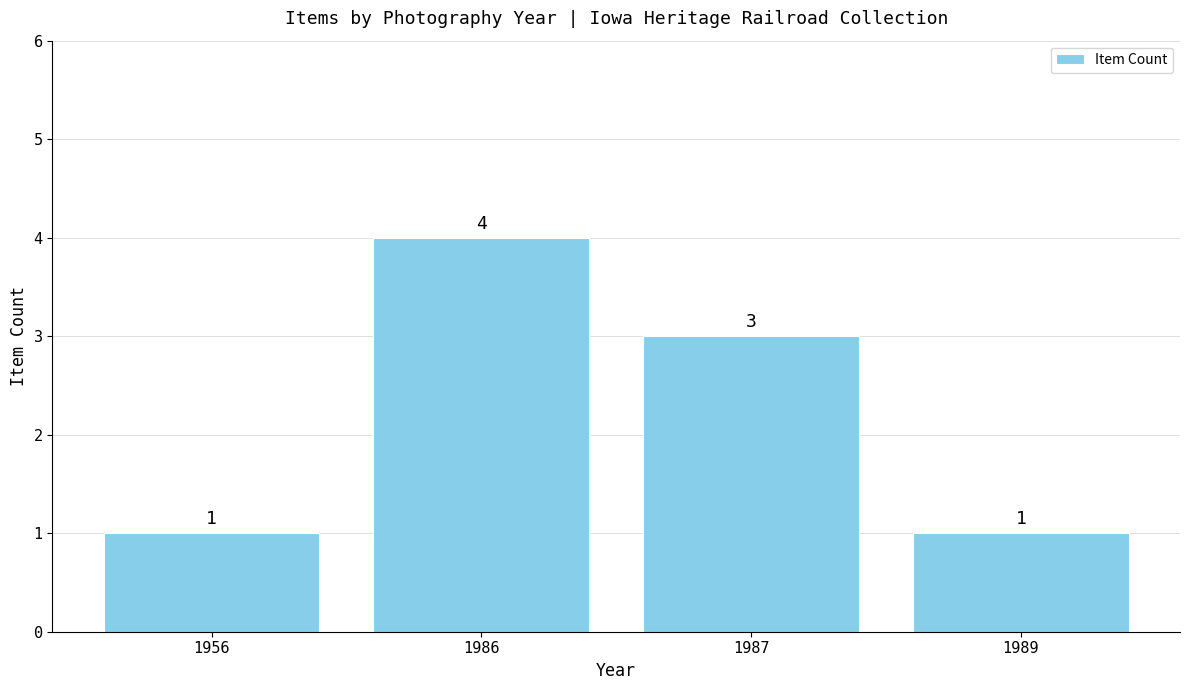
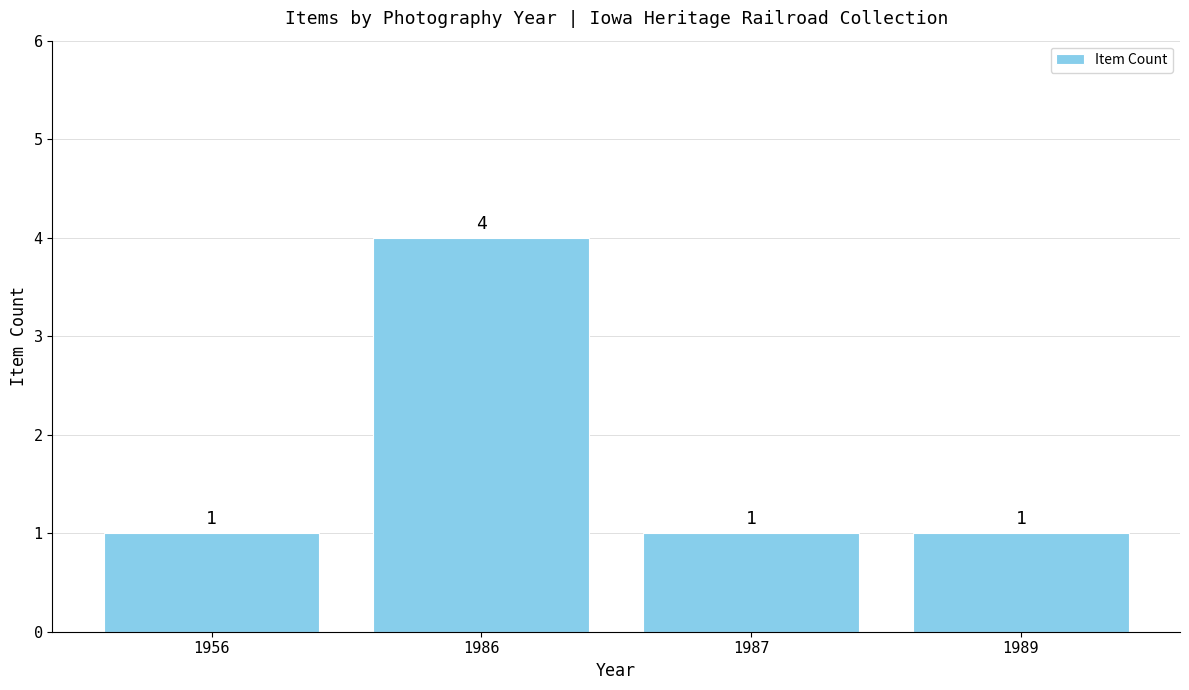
  {
    "1956": 1,
    "1986": 4,
-   "1987": 3,
+   "1987": 1,
    "1989": 1
  }
